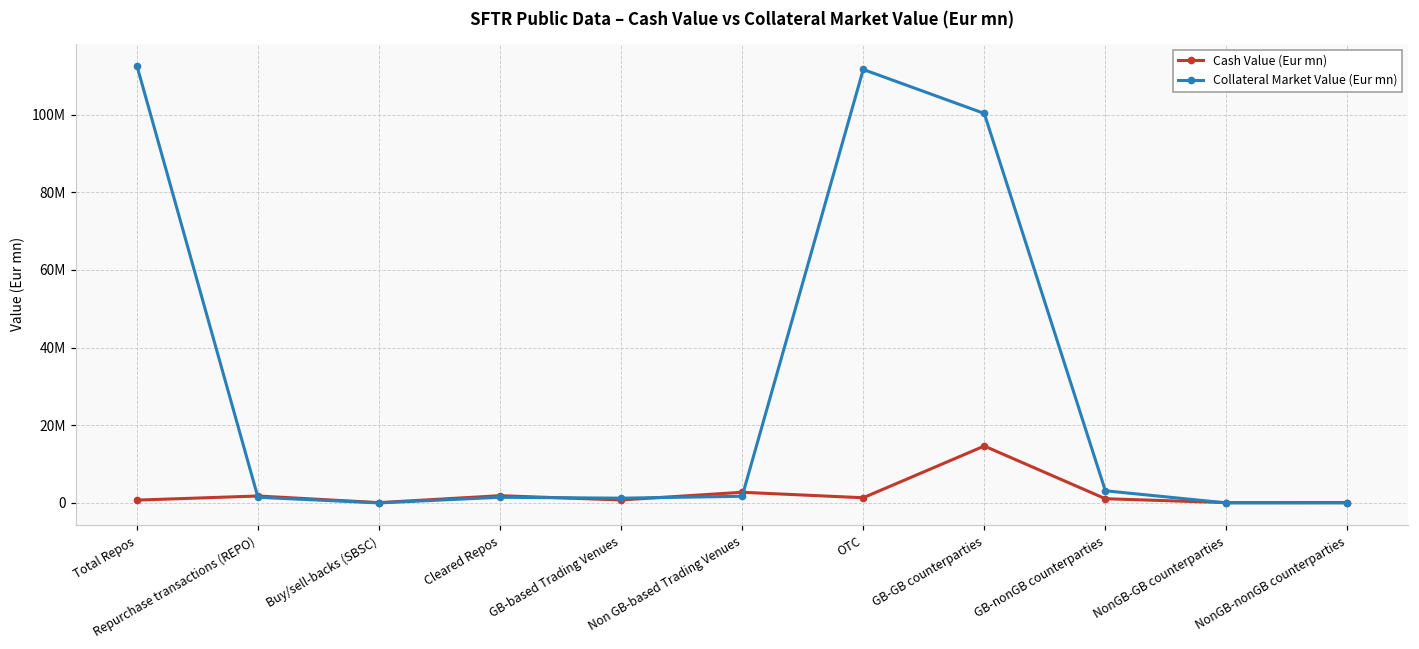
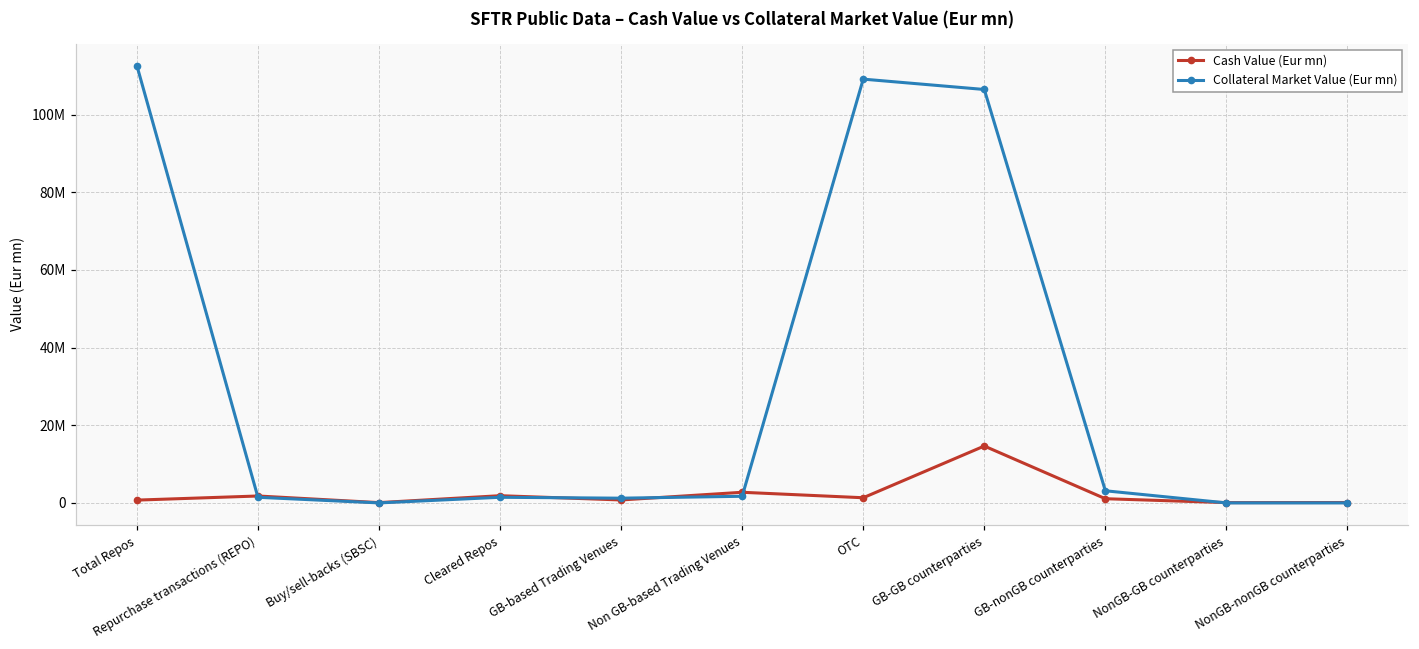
  {
    "Cash Value (Eur mn)": {
      "Total Repos": 1000000,
      "Non GB-based Trading Venues": 3000000,
      "OTC": 1000000,
      "GB-GB counterparties": 15000000,
      "GB-nonGB counterparties": 1000000
    },
    "Collateral Market Value (Eur mn)": {
      "Total Repos": 113000000,
      "Non GB-based Trading Venues": 2000000,
-     "OTC": 112000000,
-     "GB-GB counterparties": 100000000,
+     "OTC": 109000000,
+     "GB-GB counterparties": 107000000,
      "GB-nonGB counterparties": 3000000
    }
  }
